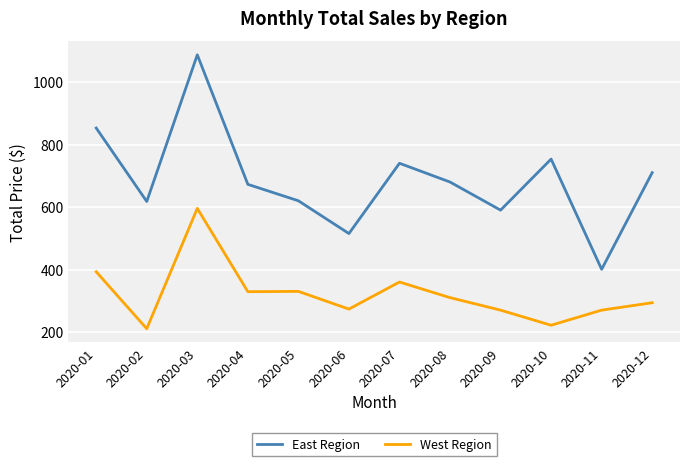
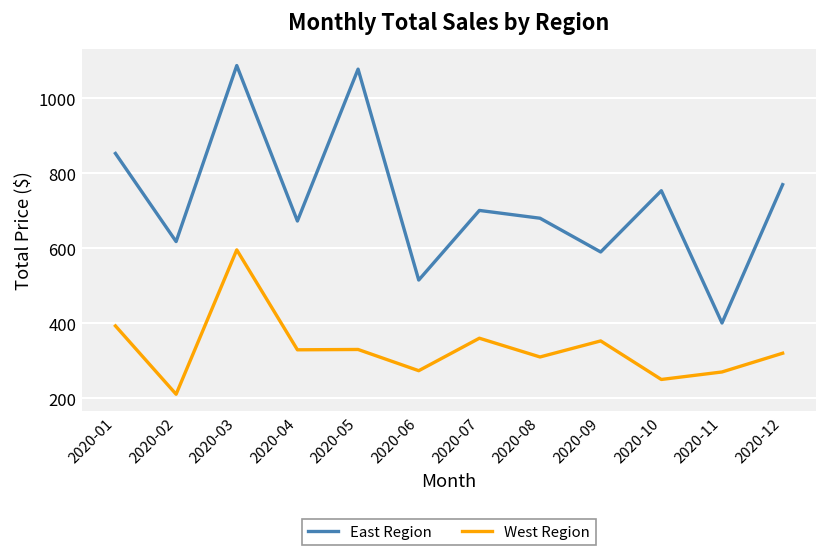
  {
    "East Region": {
      "2020-01": 850,
      "2020-02": 620,
      "2020-03": 1090,
      "2020-04": 670,
-     "2020-05": 620,
+     "2020-05": 1080,
      "2020-06": 520,
-     "2020-07": 740,
+     "2020-07": 700,
      "2020-08": 680,
      "2020-09": 590,
      "2020-10": 750,
      "2020-11": 400,
-     "2020-12": 710
+     "2020-12": 770
    },
    "West Region": {
      "2020-01": 390,
      "2020-02": 210,
      "2020-03": 600,
      "2020-04": 330,
      "2020-05": 330,
      "2020-06": 270,
      "2020-07": 360,
      "2020-08": 310,
-     "2020-09": 270,
-     "2020-10": 220,
+     "2020-09": 350,
+     "2020-10": 250,
      "2020-11": 270,
-     "2020-12": 290
+     "2020-12": 320
    }
  }
